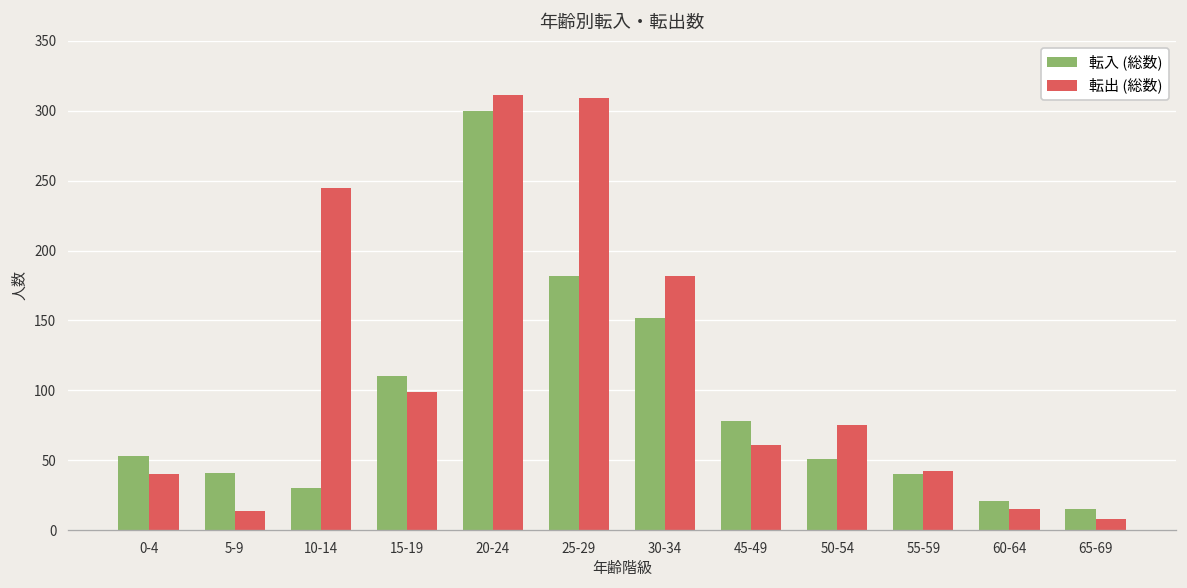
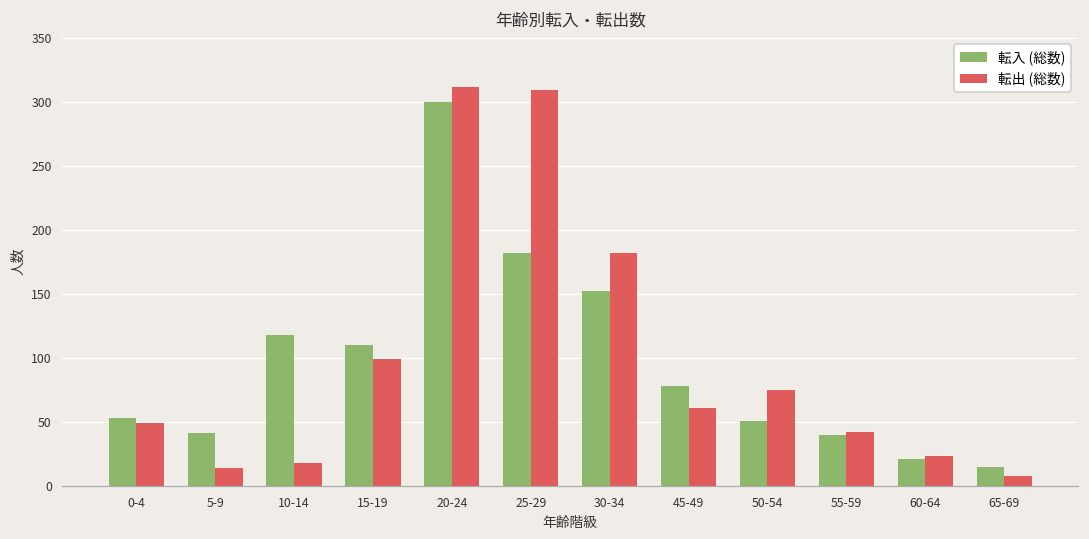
  {
    "転入 (総数)": {
      "0-4": 53,
      "5-9": 41,
-     "10-14": 30,
+     "10-14": 118,
      "15-19": 110,
      "20-24": 300,
      "25-29": 182,
      "30-34": 152,
      "45-49": 78,
      "50-54": 51,
      "55-59": 40,
      "60-64": 21,
      "65-69": 15
    },
    "転出 (総数)": {
-     "0-4": 40,
+     "0-4": 49,
      "5-9": 14,
-     "10-14": 245,
+     "10-14": 18,
      "15-19": 99,
      "20-24": 311,
      "25-29": 309,
      "30-34": 182,
      "45-49": 61,
      "50-54": 75,
      "55-59": 42,
-     "60-64": 15,
+     "60-64": 23,
      "65-69": 8
    }
  }
